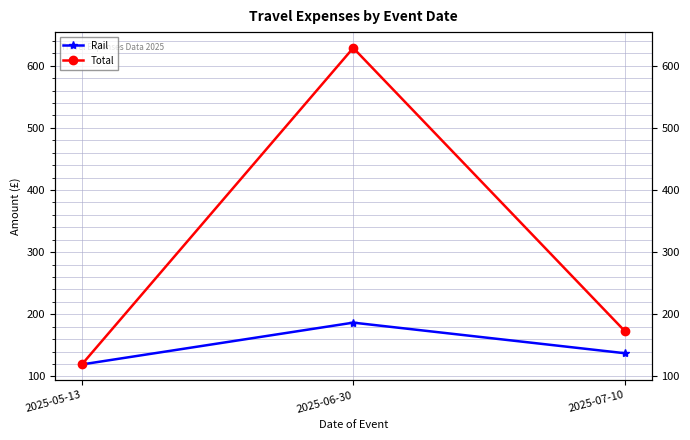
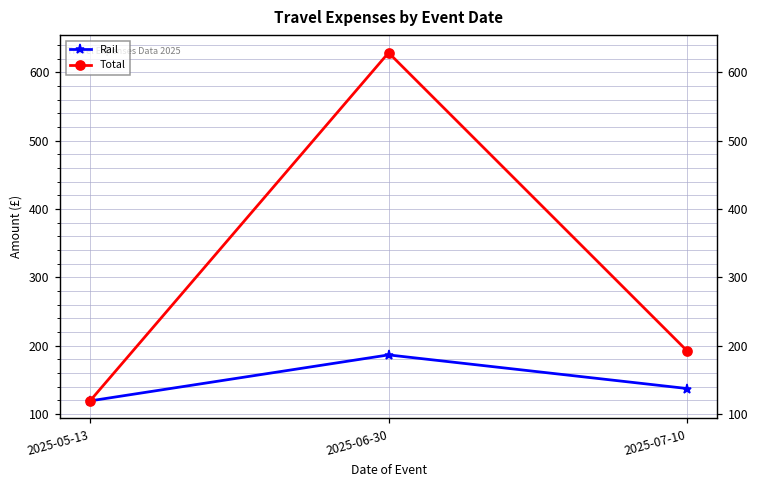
  {
    "Rail": {
      "2025-06-30": 190,
      "2025-07-10": 140
    },
    "Total": {
      "2025-06-30": 630,
-     "2025-07-10": 170
+     "2025-07-10": 190
    }
  }
